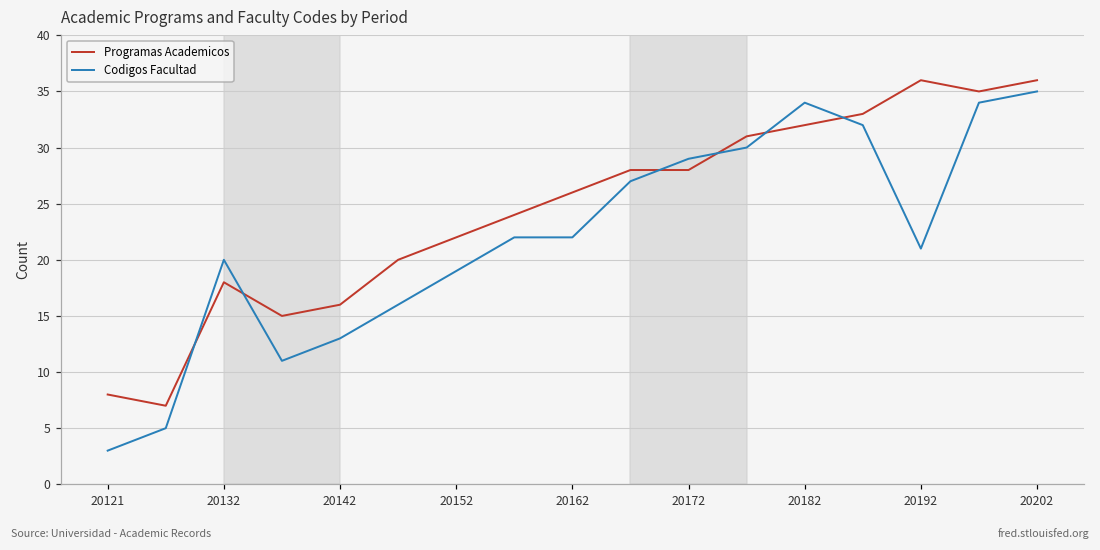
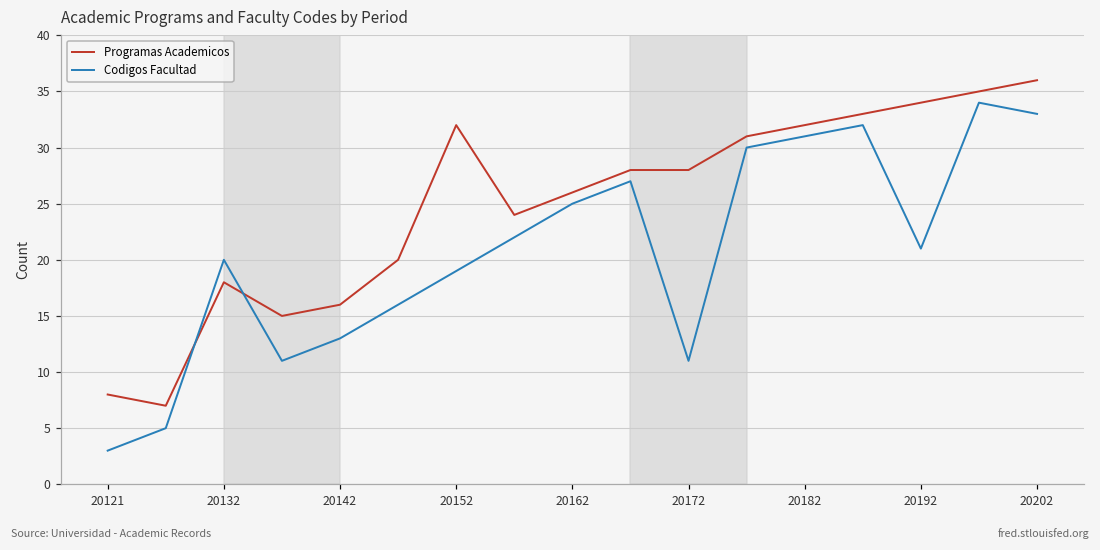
  {
    "Programas Academicos": {
      "20121": 8,
      "20132": 18,
      "20142": 16,
-     "20152": 22,
+     "20152": 32,
      "20162": 26,
      "20172": 28,
      "20182": 32,
-     "20192": 36,
+     "20192": 34,
      "20202": 36
    },
    "Codigos Facultad": {
      "20121": 3,
      "20132": 20,
      "20142": 13,
      "20152": 19,
-     "20162": 22,
-     "20172": 29,
-     "20182": 34,
+     "20162": 25,
+     "20172": 11,
+     "20182": 31,
      "20192": 21,
-     "20202": 35
+     "20202": 33
    }
  }
